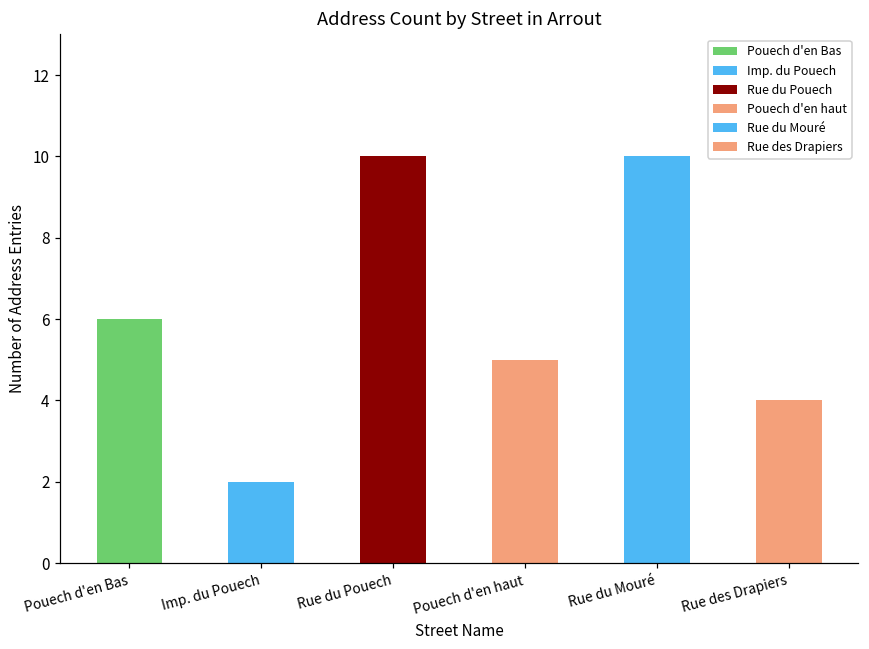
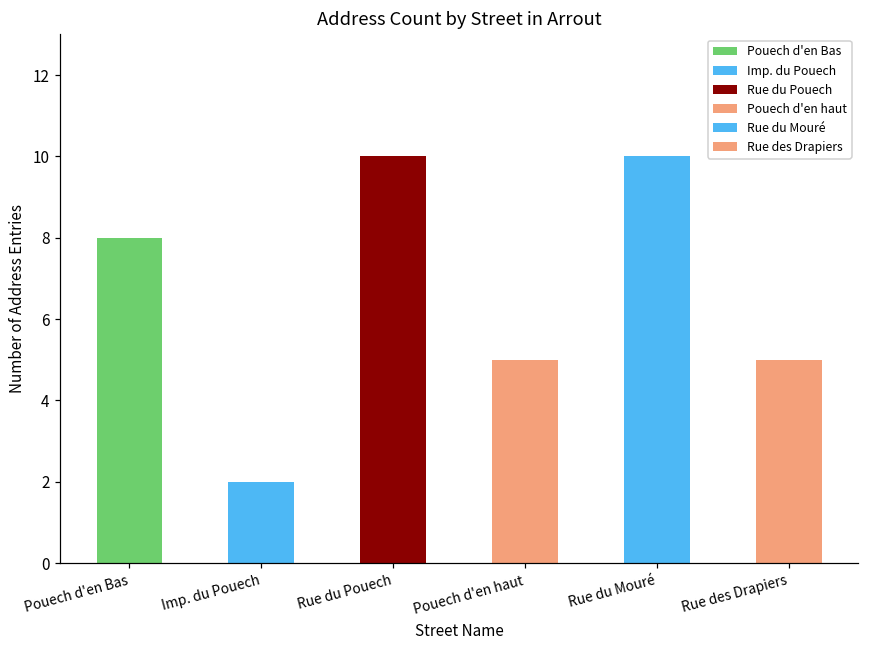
  {
-   "Pouech d'en Bas": 6,
+   "Pouech d'en Bas": 8,
    "Imp. du Pouech": 2,
    "Rue du Pouech": 10,
    "Pouech d'en haut": 5,
    "Rue du Mouré": 10,
-   "Rue des Drapiers": 4
+   "Rue des Drapiers": 5
  }
